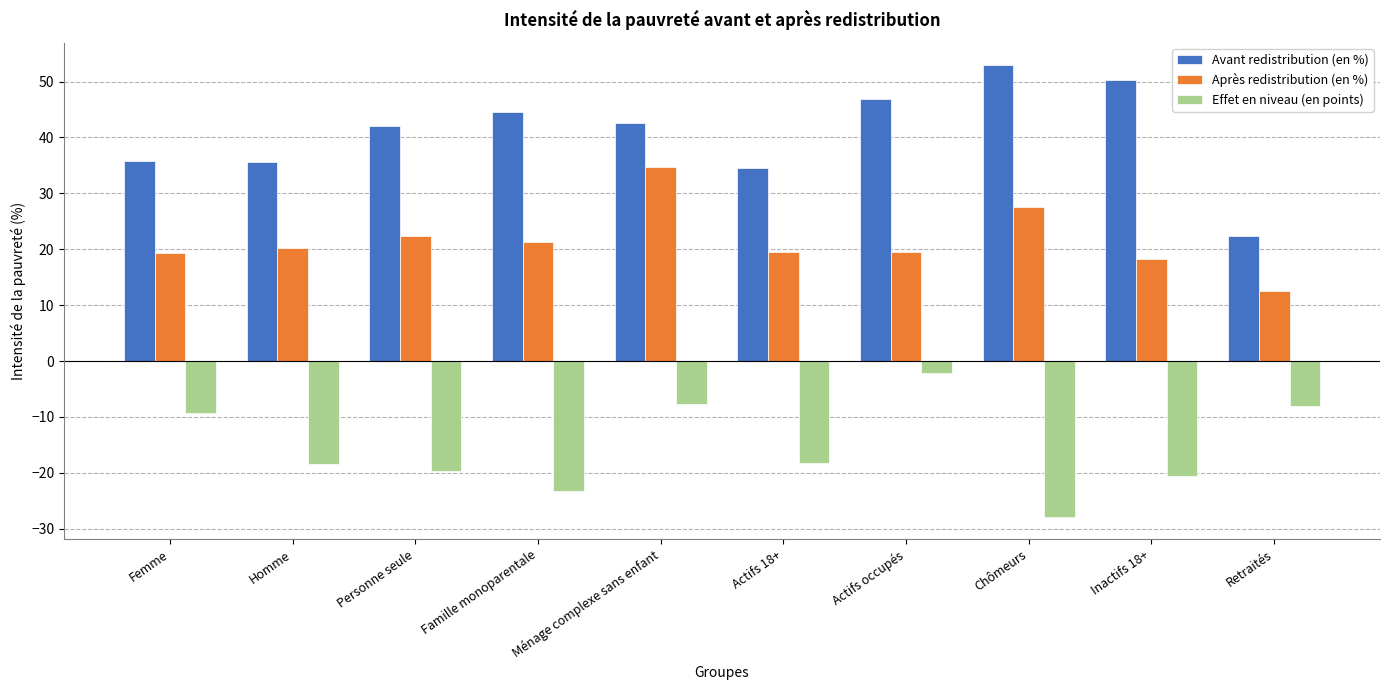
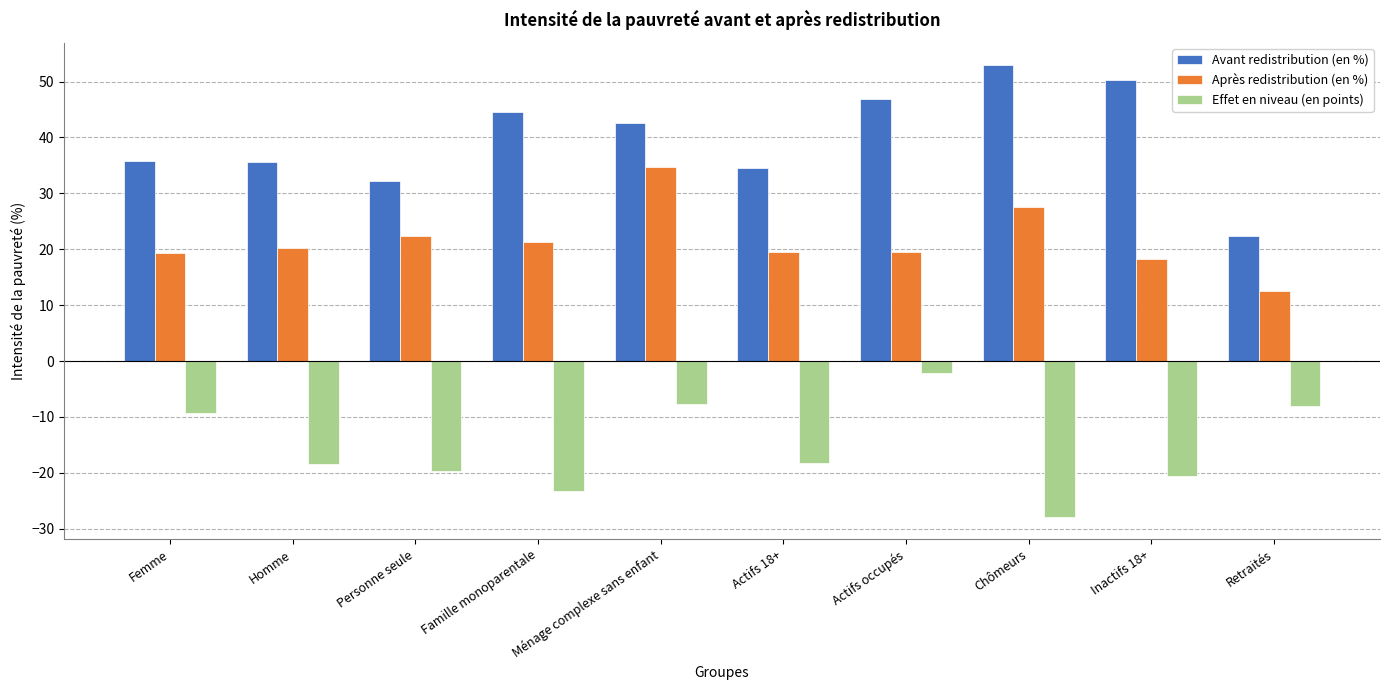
  {
    "Avant redistribution (en %)": {
      "Femme": 36,
      "Homme": 36,
-     "Personne seule": 42,
+     "Personne seule": 32,
      "Famille monoparentale": 45,
      "Ménage complexe sans enfant": 43,
      "Actifs 18+": 35,
      "Actifs occupés": 47,
      "Chômeurs": 53,
      "Inactifs 18+": 50,
      "Retraités": 22
    },
    "Après redistribution (en %)": {
      "Femme": 19,
      "Homme": 20,
      "Personne seule": 22,
      "Famille monoparentale": 21,
      "Ménage complexe sans enfant": 35,
      "Actifs 18+": 20,
      "Actifs occupés": 20,
      "Chômeurs": 28,
      "Inactifs 18+": 18,
      "Retraités": 13
    },
    "Effet en niveau (en points)": {
      "Femme": -9,
      "Homme": -18,
      "Personne seule": -20,
      "Famille monoparentale": -23,
      "Ménage complexe sans enfant": -8,
      "Actifs 18+": -18,
      "Actifs occupés": -2,
      "Chômeurs": -28,
      "Inactifs 18+": -21,
      "Retraités": -8
    }
  }
